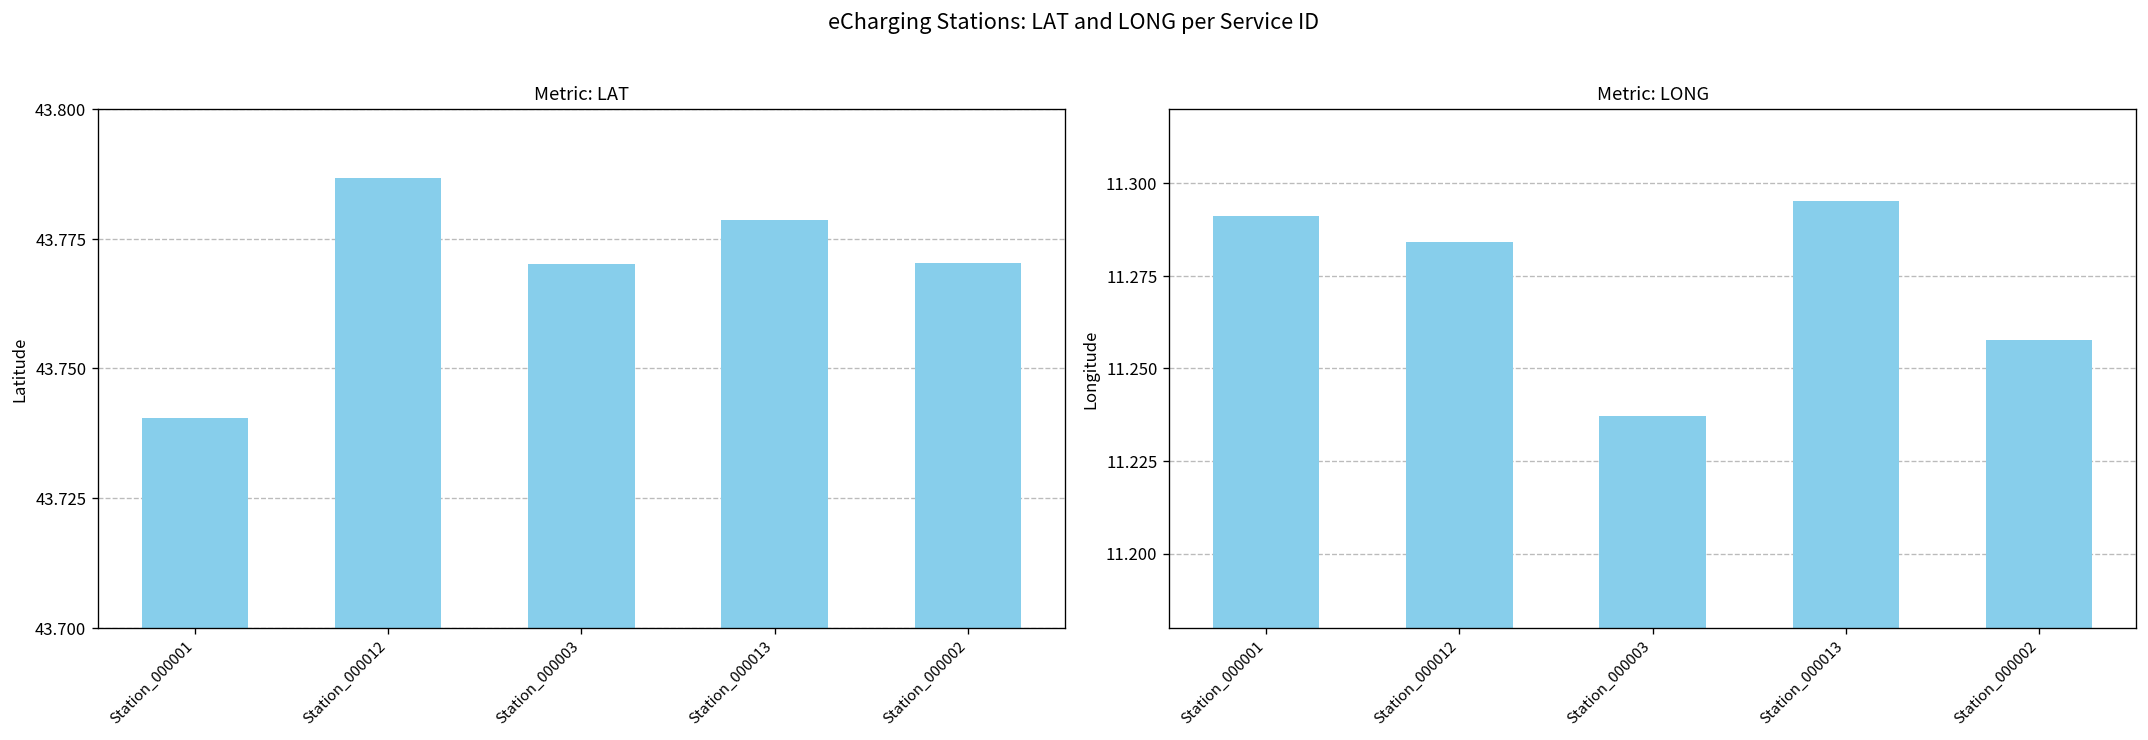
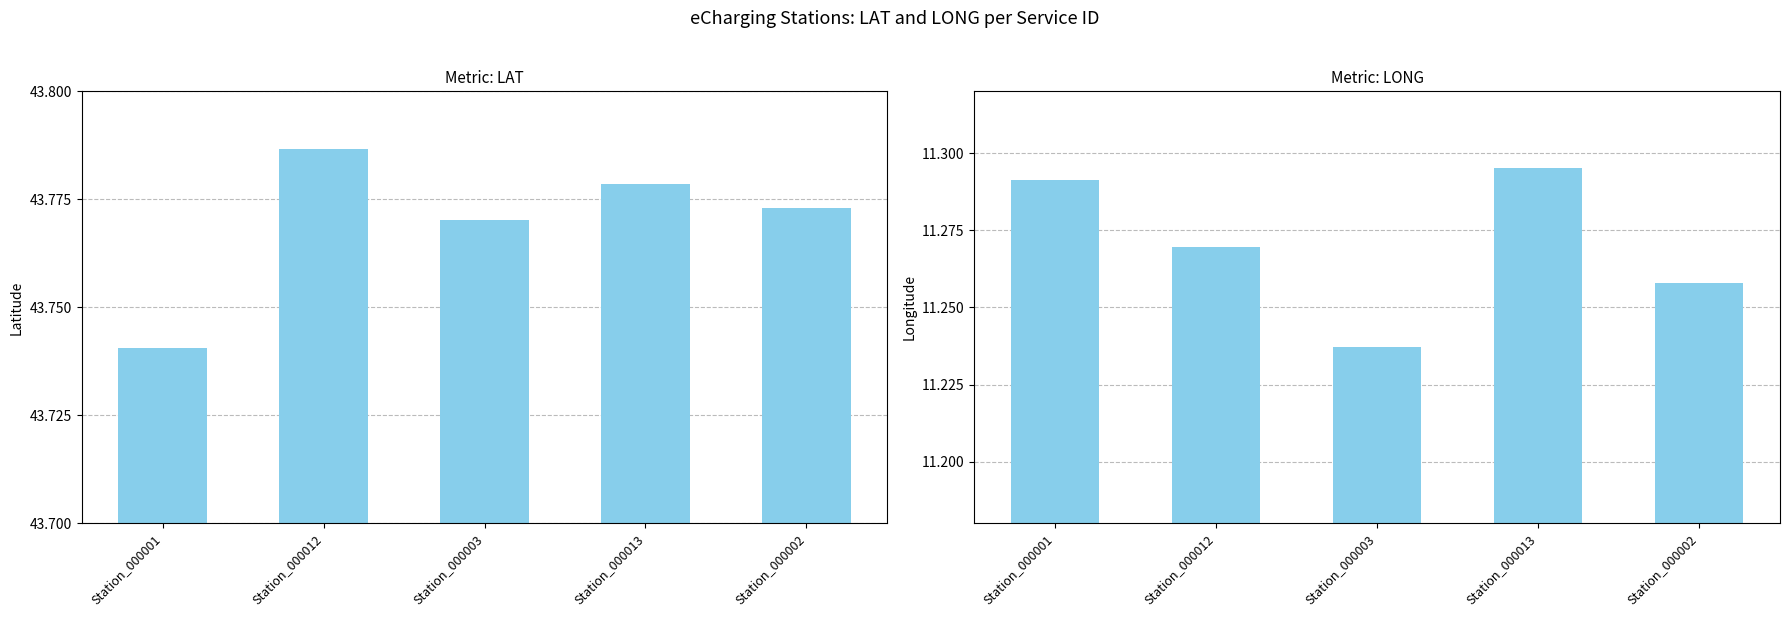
  {
    "Metric: LAT": {
      "Station_000001": 43.741,
      "Station_000012": 43.787,
      "Station_000003": 43.770,
      "Station_000013": 43.779,
-     "Station_000002": 43.770
+     "Station_000002": 43.773
    },
    "Metric: LONG": {
      "Station_000001": 11.291,
-     "Station_000012": 11.284,
+     "Station_000012": 11.269,
      "Station_000003": 11.237,
      "Station_000013": 11.295,
      "Station_000002": 11.258
    }
  }
